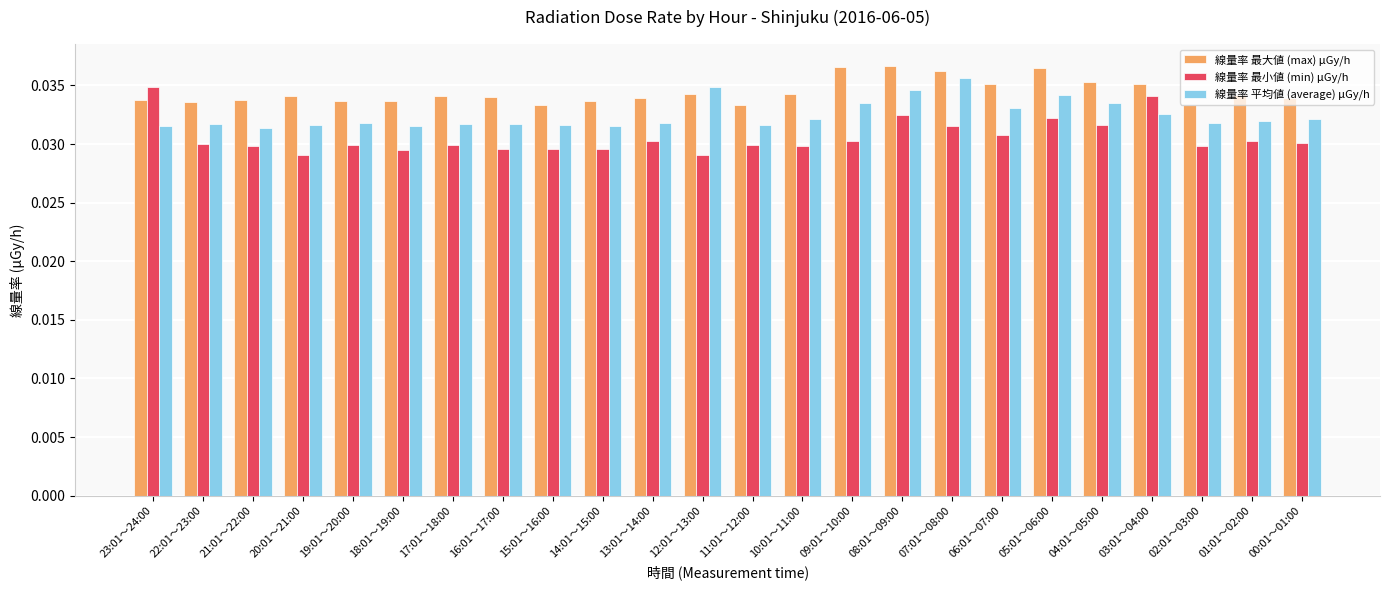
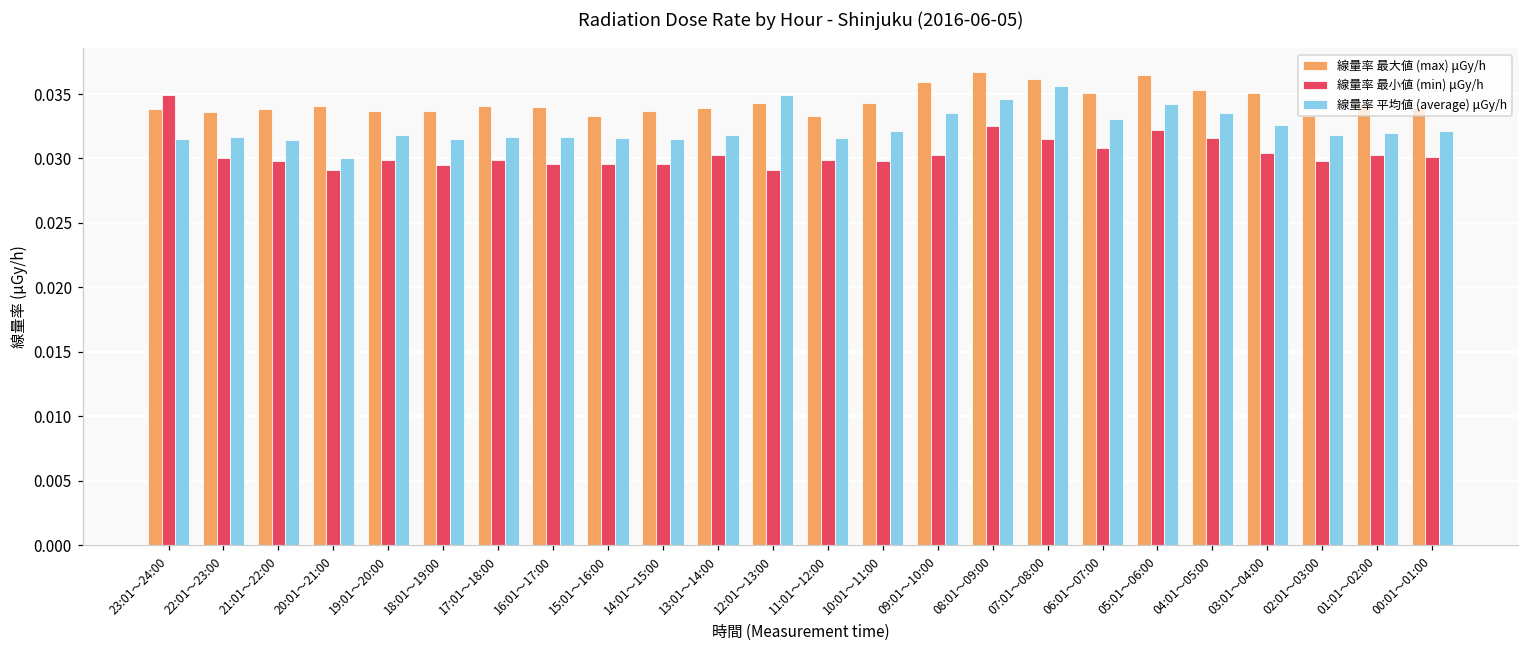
  {
    "線量率 最大値 (max) μGy/h": {
      "23:01～24:00": 0.0338,
      "22:01～23:00": 0.0336,
      "21:01～22:00": 0.0338,
      "20:01～21:00": 0.0341,
      "19:01～20:00": 0.0337,
      "18:01～19:00": 0.0337,
      "17:01～18:00": 0.0341,
      "16:01～17:00": 0.0340,
      "15:01～16:00": 0.0333,
      "14:01～15:00": 0.0337,
      "13:01～14:00": 0.0339,
      "12:01～13:00": 0.0343,
      "11:01～12:00": 0.0333,
      "10:01～11:00": 0.0343,
-     "09:01～10:00": 0.0366,
+     "09:01～10:00": 0.0359,
      "08:01～09:00": 0.0367,
      "07:01～08:00": 0.0362,
      "06:01～07:00": 0.0351,
      "05:01～06:00": 0.0365,
      "04:01～05:00": 0.0353,
      "03:01～04:00": 0.0351,
      "02:01～03:00": 0.0333
    },
    "線量率 最小値 (min) μGy/h": {
      "23:01～24:00": 0.0349,
      "22:01～23:00": 0.0300,
      "21:01～22:00": 0.0298,
      "20:01～21:00": 0.0291,
      "19:01～20:00": 0.0299,
      "18:01～19:00": 0.0295,
      "17:01～18:00": 0.0299,
      "16:01～17:00": 0.0296,
      "15:01～16:00": 0.0296,
      "14:01～15:00": 0.0296,
      "13:01～14:00": 0.0303,
      "12:01～13:00": 0.0291,
      "11:01～12:00": 0.0299,
      "10:01～11:00": 0.0298,
      "09:01～10:00": 0.0303,
      "08:01～09:00": 0.0325,
      "07:01～08:00": 0.0315,
      "06:01～07:00": 0.0308,
      "05:01～06:00": 0.0322,
      "04:01～05:00": 0.0316,
-     "03:01～04:00": 0.0341,
+     "03:01～04:00": 0.0304,
      "02:01～03:00": 0.0298,
      "01:01～02:00": 0.0303,
      "00:01～01:00": 0.0301
    },
    "線量率 平均値 (average) μGy/h": {
      "23:01～24:00": 0.0315,
      "22:01～23:00": 0.0317,
      "21:01～22:00": 0.0314,
-     "20:01～21:00": 0.0316,
+     "20:01～21:00": 0.0300,
      "19:01～20:00": 0.0318,
      "18:01～19:00": 0.0315,
      "17:01～18:00": 0.0317,
      "16:01～17:00": 0.0317,
      "15:01～16:00": 0.0316,
      "14:01～15:00": 0.0315,
      "13:01～14:00": 0.0318,
      "12:01～13:00": 0.0349,
      "11:01～12:00": 0.0316,
      "10:01～11:00": 0.0321,
      "09:01～10:00": 0.0335,
      "08:01～09:00": 0.0346,
      "07:01～08:00": 0.0356,
      "06:01～07:00": 0.0331,
      "05:01～06:00": 0.0342,
      "04:01～05:00": 0.0335,
      "03:01～04:00": 0.0326,
      "02:01～03:00": 0.0318,
      "01:01～02:00": 0.0320,
      "00:01～01:00": 0.0321
    }
  }
